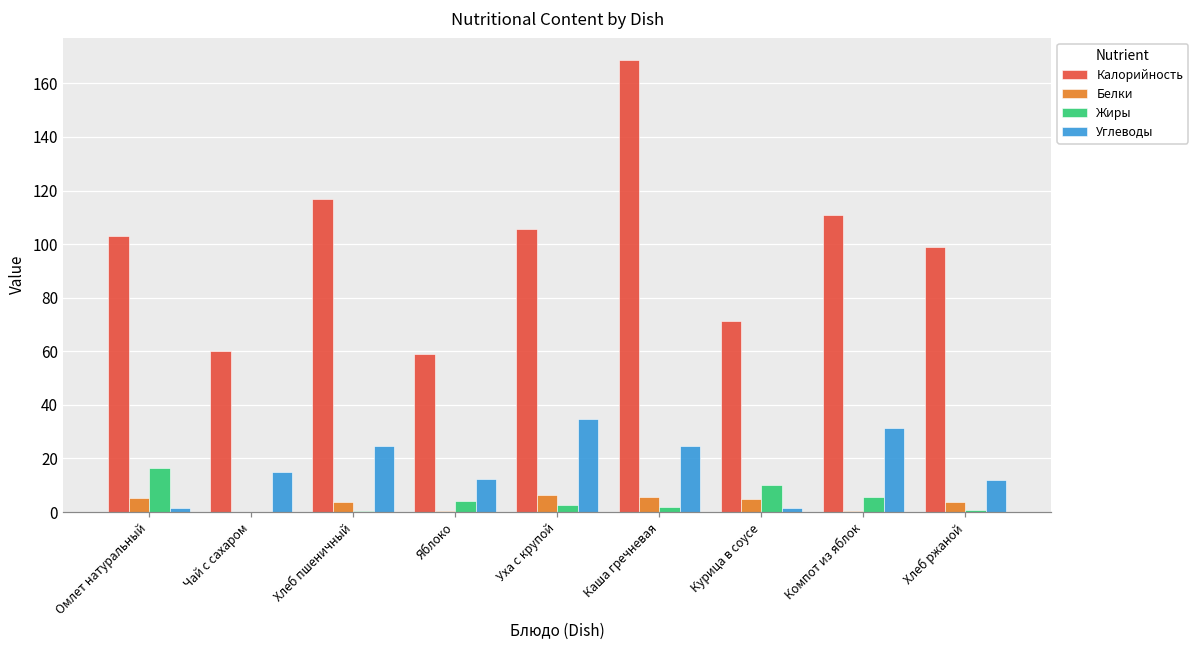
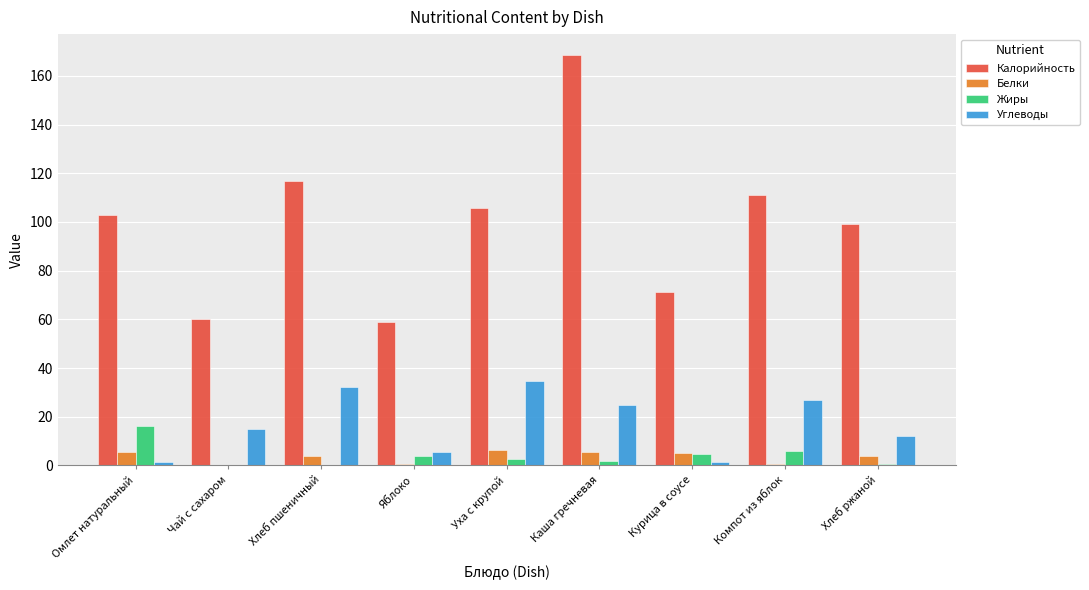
  {
    "Жиры": {
      "Омлет натуральный": 16,
      "Чай с сахаром": 0,
      "Яблоко": 4,
      "Уха с крупой": 3,
      "Каша гречневая": 2,
-     "Курица в соусе": 10,
+     "Курица в соусе": 5,
      "Компот из яблок": 6
    },
    "Углеводы": {
      "Омлет натуральный": 1,
      "Чай с сахаром": 15,
-     "Хлеб пшеничный": 25,
-     "Яблоко": 12,
+     "Хлеб пшеничный": 32,
+     "Яблоко": 6,
      "Уха с крупой": 35,
      "Каша гречневая": 25,
      "Курица в соусе": 1,
-     "Компот из яблок": 31,
+     "Компот из яблок": 27,
      "Хлеб ржаной": 12
    }
  }
